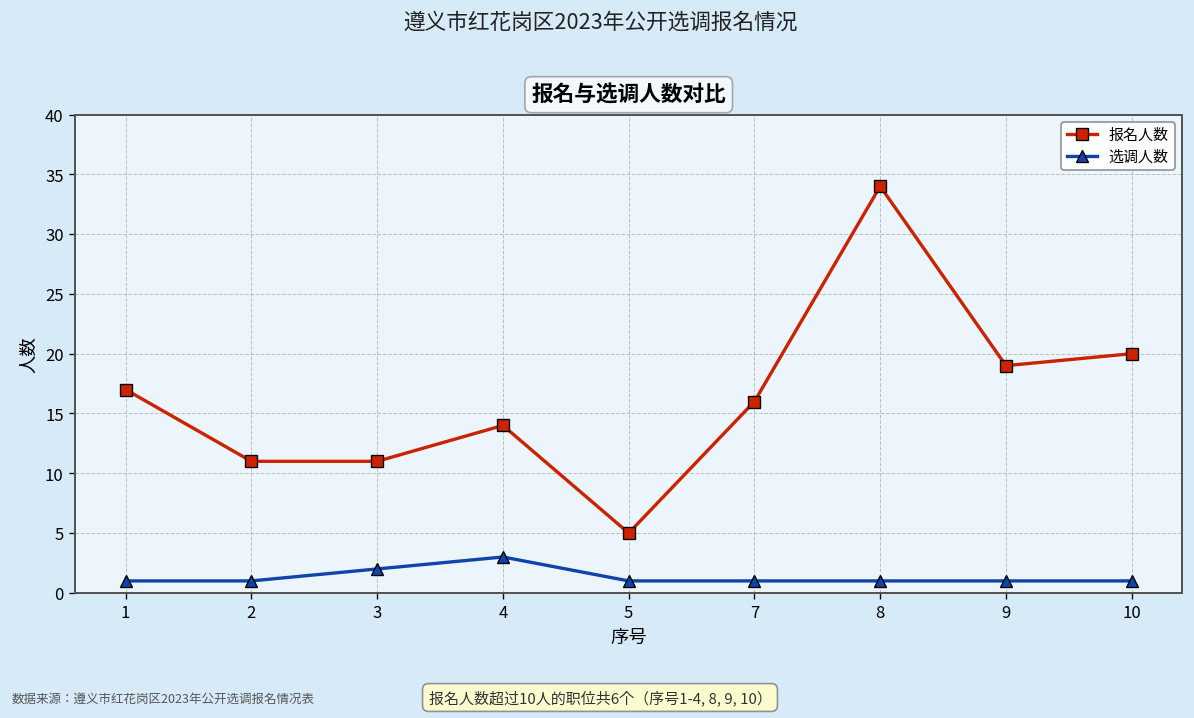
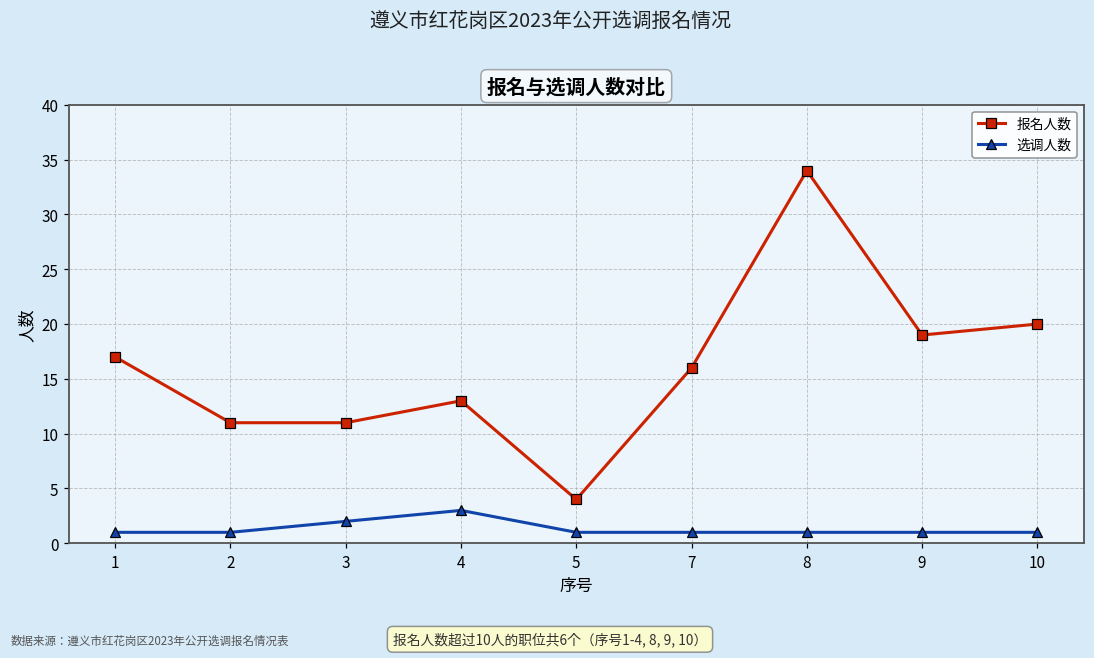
  {
    "报名人数": {
      "1": 17,
      "2": 11,
      "3": 11,
-     "4": 14,
-     "5": 5,
+     "4": 13,
+     "5": 4,
      "7": 16,
      "8": 34,
      "9": 19,
      "10": 20
    },
    "选调人数": {
      "1": 1,
      "2": 1,
      "3": 2,
      "4": 3,
      "5": 1,
      "7": 1,
      "8": 1,
      "9": 1,
      "10": 1
    }
  }
